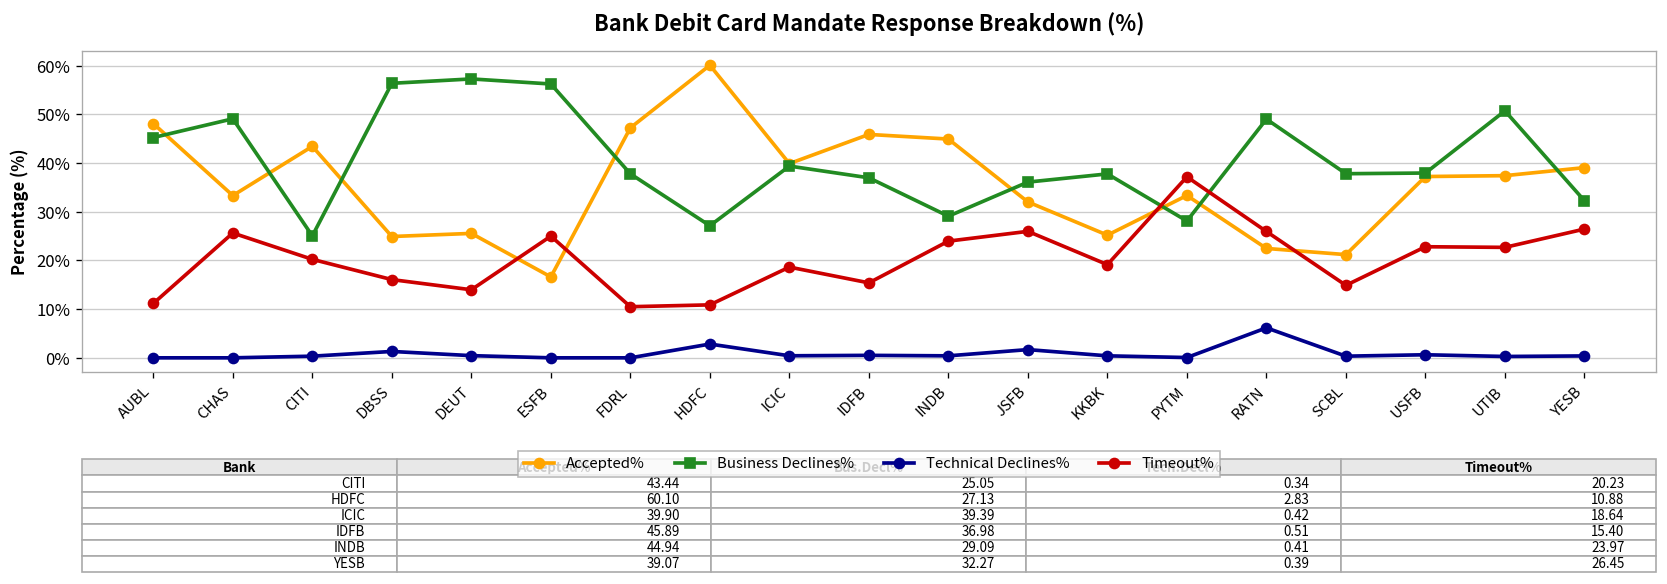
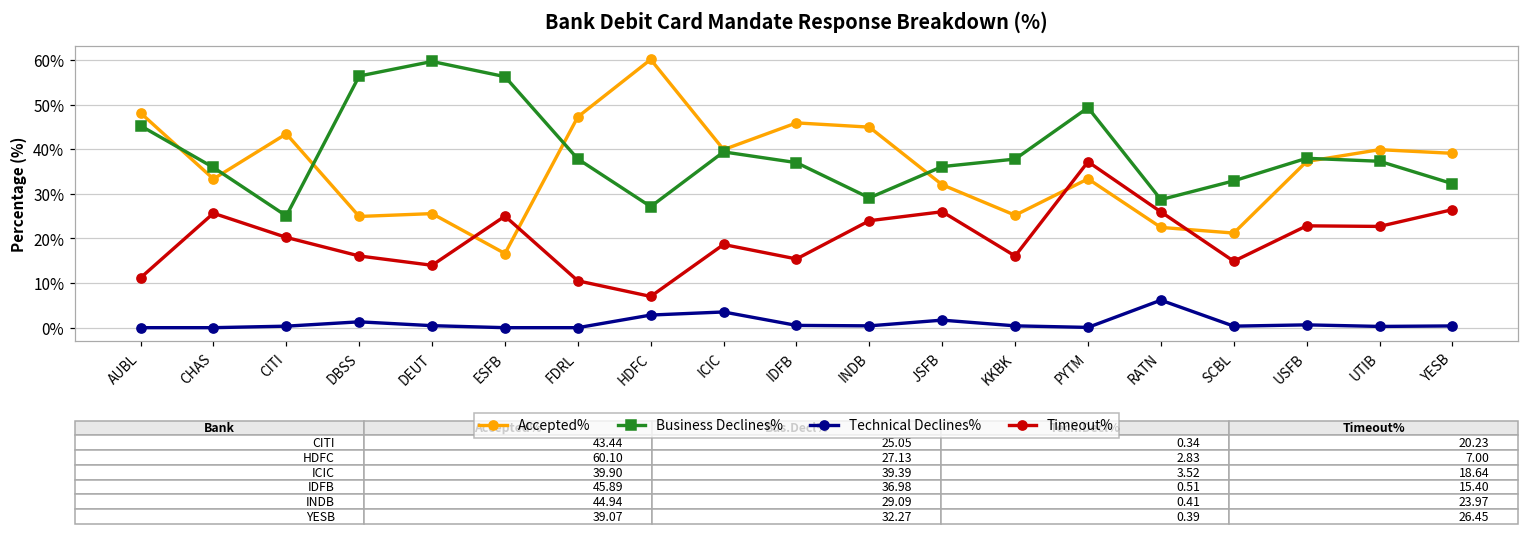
  {
    "Accepted%": {
      "AUBL": "48%",
      "CHAS": "33%",
      "CITI": "43%",
      "DBSS": "25%",
      "DEUT": "26%",
      "ESFB": "17%",
      "FDRL": "47%",
      "HDFC": "60%",
      "IDFB": "46%",
      "INDB": "45%",
      "JSFB": "32%",
      "KKBK": "25%",
      "PYTM": "33%",
      "RATN": "22%",
      "SCBL": "21%",
      "USFB": "37%",
-     "UTIB": "37%",
+     "UTIB": "40%",
      "YESB": "39%"
    },
    "Business Declines%": {
      "AUBL": "45%",
-     "CHAS": "49%",
+     "CHAS": "36%",
      "CITI": "25%",
      "DBSS": "56%",
-     "DEUT": "57%",
+     "DEUT": "60%",
      "ESFB": "56%",
      "FDRL": "38%",
      "HDFC": "27%",
      "IDFB": "37%",
      "INDB": "29%",
      "JSFB": "36%",
      "KKBK": "38%",
-     "PYTM": "28%",
-     "RATN": "49%",
-     "SCBL": "38%",
+     "PYTM": "49%",
+     "RATN": "29%",
+     "SCBL": "33%",
      "USFB": "38%",
-     "UTIB": "51%",
+     "UTIB": "37%",
      "YESB": "32%"
    },
    "Technical Declines%": {
-     "ICIC": "0.42"
+     "ICIC": "3.52"
    },
    "Timeout%": {
-     "HDFC": "10.88",
-     "KKBK": "19%"
+     "HDFC": "7.00",
+     "KKBK": "16%"
    }
  }
